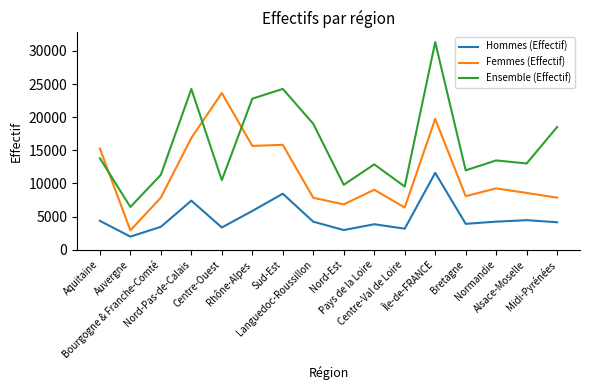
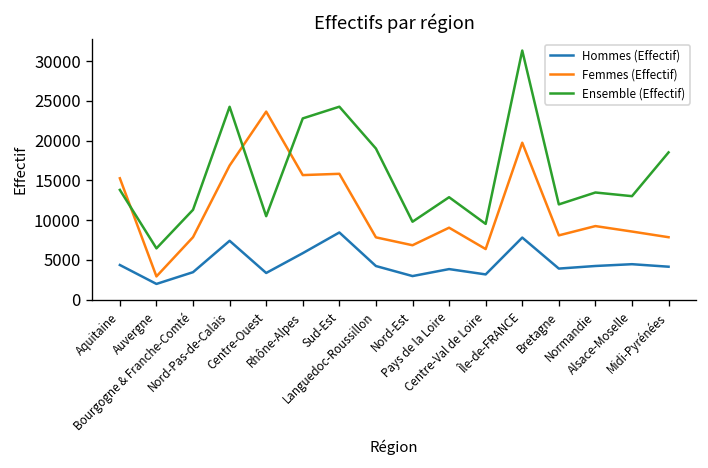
  {
    "Hommes (Effectif)": {
      "Aquitaine": 4000,
      "Auvergne": 2000,
      "Bourgogne & Franche-Comté": 3000,
      "Nord-Pas-de-Calais": 7000,
      "Centre-Ouest": 3000,
      "Rhône-Alpes": 6000,
      "Sud-Est": 8000,
      "Languedoc-Roussillon": 4000,
      "Nord-Est": 3000,
      "Pays de la Loire": 4000,
      "Centre-Val de Loire": 3000,
-     "Île-de-FRANCE": 12000,
+     "Île-de-FRANCE": 8000,
      "Bretagne": 4000,
      "Normandie": 4000,
      "Alsace-Moselle": 4000,
      "Midi-Pyrénées": 4000
    },
    "Femmes (Effectif)": {
      "Aquitaine": 15000,
      "Auvergne": 3000,
      "Bourgogne & Franche-Comté": 8000,
      "Nord-Pas-de-Calais": 17000,
      "Centre-Ouest": 24000,
      "Rhône-Alpes": 16000,
      "Sud-Est": 16000,
      "Languedoc-Roussillon": 8000,
      "Nord-Est": 7000,
      "Pays de la Loire": 9000,
      "Centre-Val de Loire": 6000,
      "Île-de-FRANCE": 20000,
      "Bretagne": 8000,
      "Normandie": 9000,
      "Alsace-Moselle": 9000,
      "Midi-Pyrénées": 8000
    },
    "Ensemble (Effectif)": {
      "Aquitaine": 14000,
      "Auvergne": 6000,
      "Bourgogne & Franche-Comté": 11000,
      "Nord-Pas-de-Calais": 24000,
      "Centre-Ouest": 10000,
      "Rhône-Alpes": 23000,
      "Sud-Est": 24000,
      "Languedoc-Roussillon": 19000,
      "Nord-Est": 10000,
      "Pays de la Loire": 13000,
      "Centre-Val de Loire": 10000,
      "Île-de-FRANCE": 31000,
      "Bretagne": 12000,
      "Normandie": 13000,
      "Alsace-Moselle": 13000,
      "Midi-Pyrénées": 19000
    }
  }
